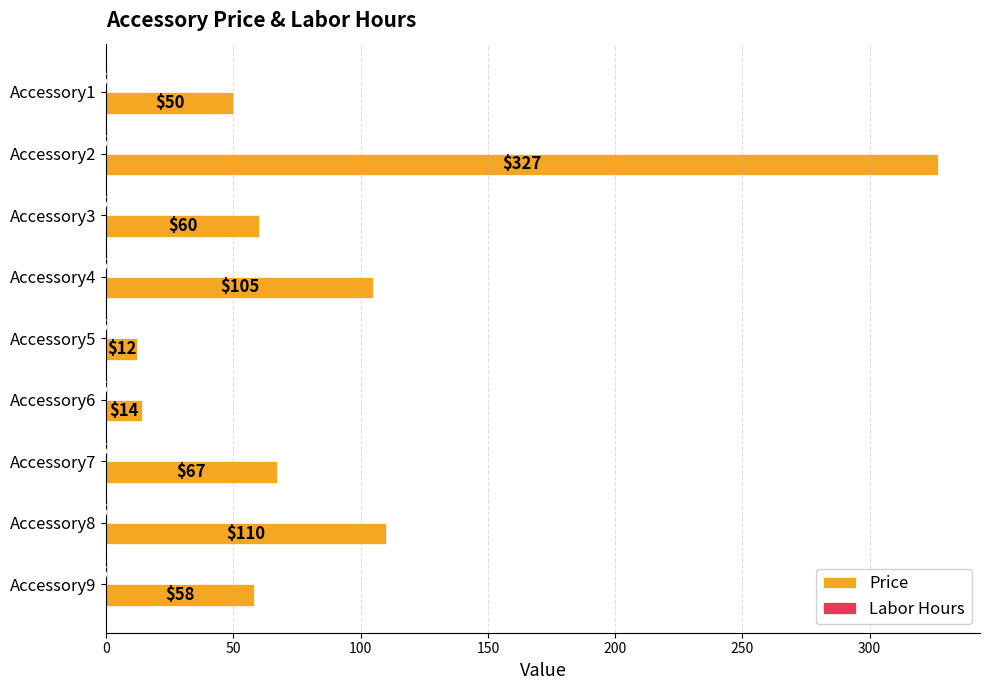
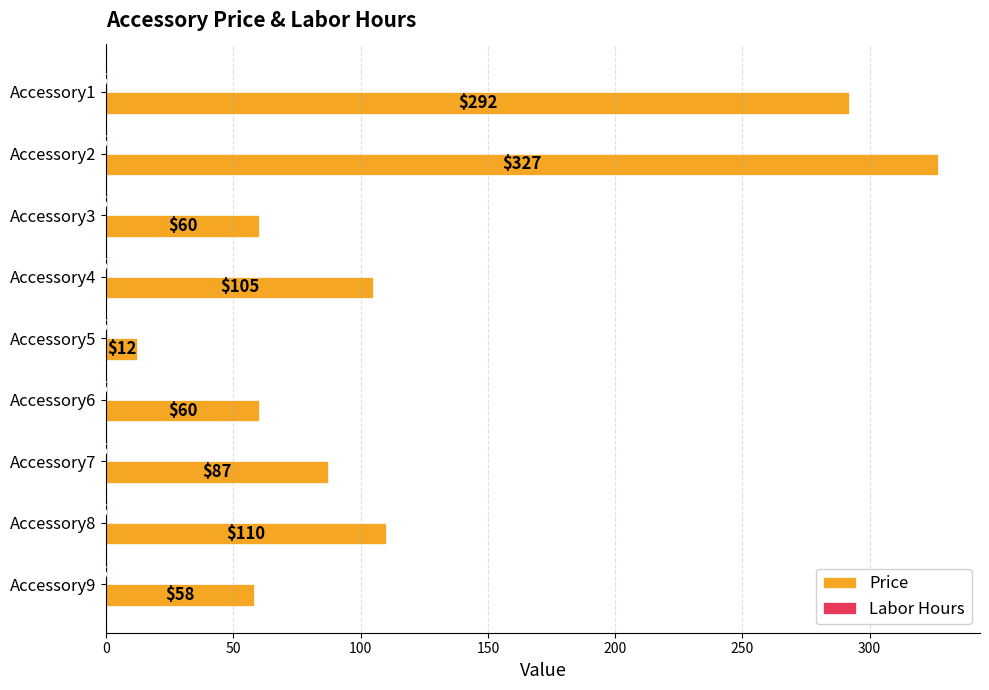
  {
    "Price": {
-     "Accessory1": "$50",
+     "Accessory1": "$292",
      "Accessory2": "$327",
      "Accessory3": "$60",
      "Accessory4": "$105",
      "Accessory5": "$12",
-     "Accessory6": "$14",
-     "Accessory7": "$67",
+     "Accessory6": "$60",
+     "Accessory7": "$87",
      "Accessory8": "$110",
      "Accessory9": "$58"
    }
  }
